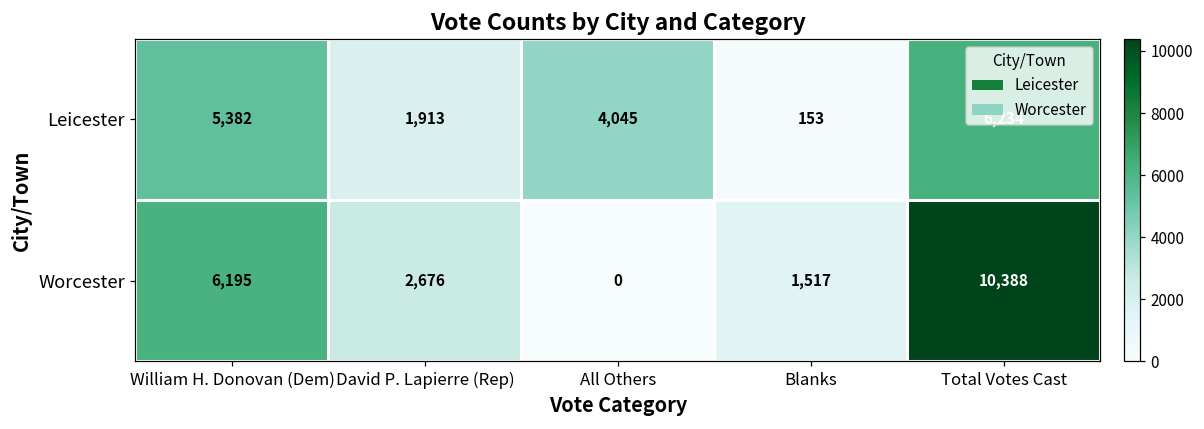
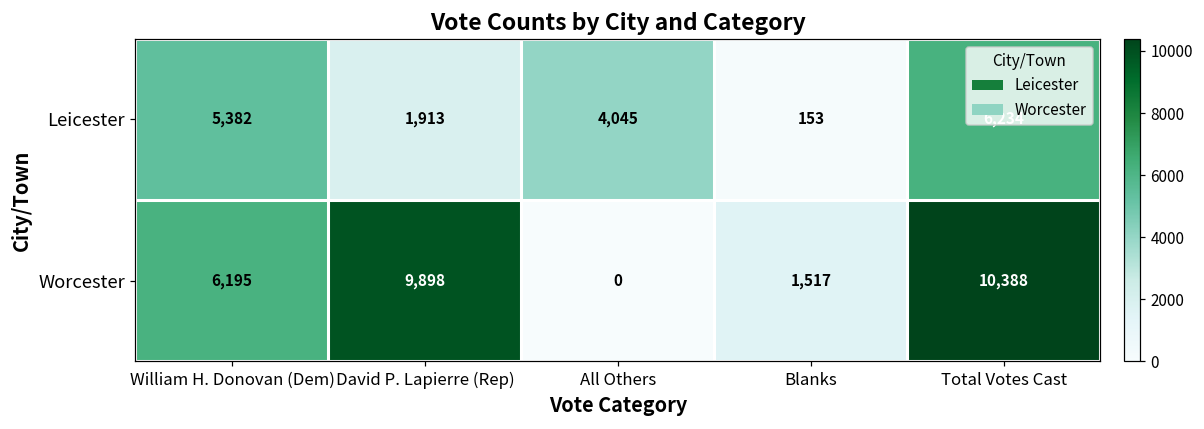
  {
    "Leicester": {
      "William H. Donovan (Dem)": "5,382",
      "David P. Lapierre (Rep)": "1,913",
      "All Others": "4,045",
      "Blanks": "153"
    },
    "Worcester": {
      "William H. Donovan (Dem)": "6,195",
-     "David P. Lapierre (Rep)": "2,676",
+     "David P. Lapierre (Rep)": "9,898",
      "All Others": "0",
      "Blanks": "1,517",
      "Total Votes Cast": "10,388"
    }
  }
